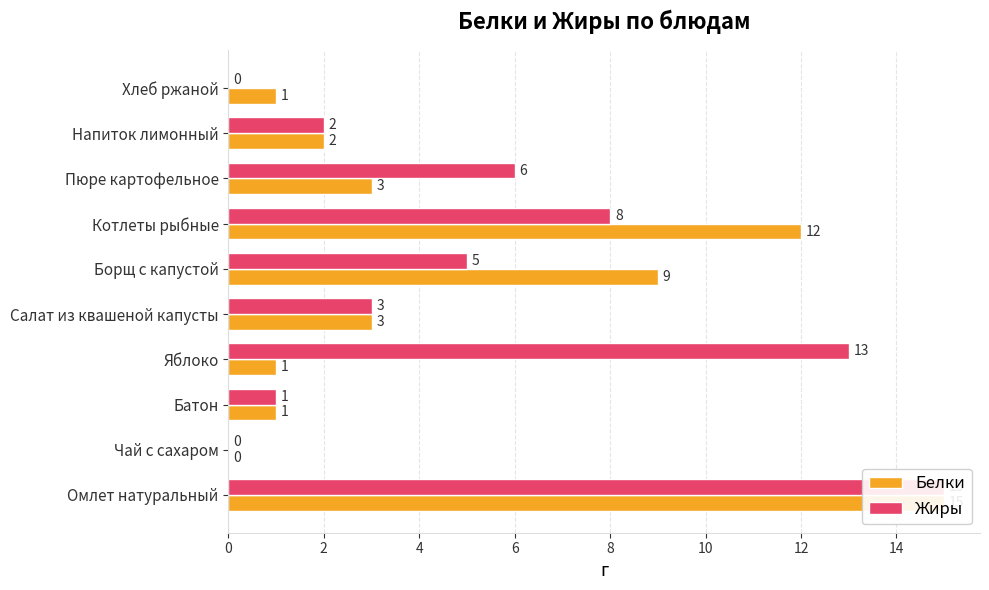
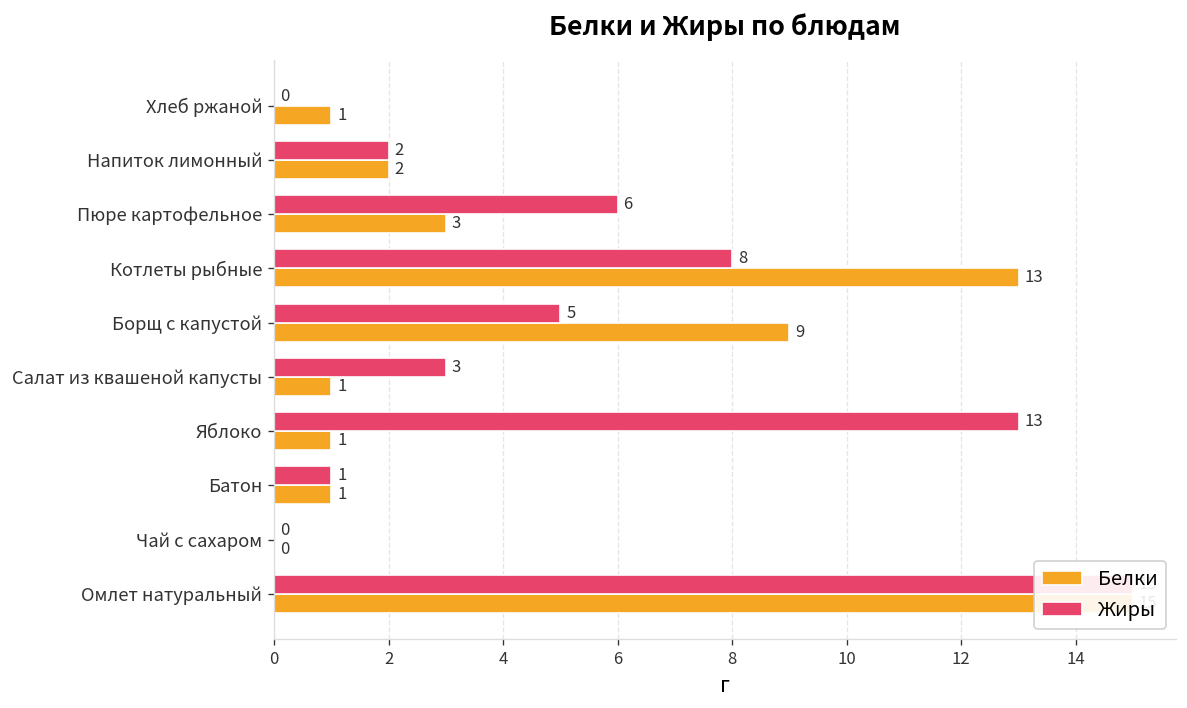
  {
    "Белки": {
      "Хлеб ржаной": 1,
      "Напиток лимонный": 2,
      "Пюре картофельное": 3,
-     "Котлеты рыбные": 12,
+     "Котлеты рыбные": 13,
      "Борщ с капустой": 9,
-     "Салат из квашеной капусты": 3,
+     "Салат из квашеной капусты": 1,
      "Яблоко": 1,
      "Батон": 1,
      "Чай с сахаром": 0
    },
    "Жиры": {
      "Хлеб ржаной": 0,
      "Напиток лимонный": 2,
      "Пюре картофельное": 6,
      "Котлеты рыбные": 8,
      "Борщ с капустой": 5,
      "Салат из квашеной капусты": 3,
      "Яблоко": 13,
      "Батон": 1,
      "Чай с сахаром": 0
    }
  }
